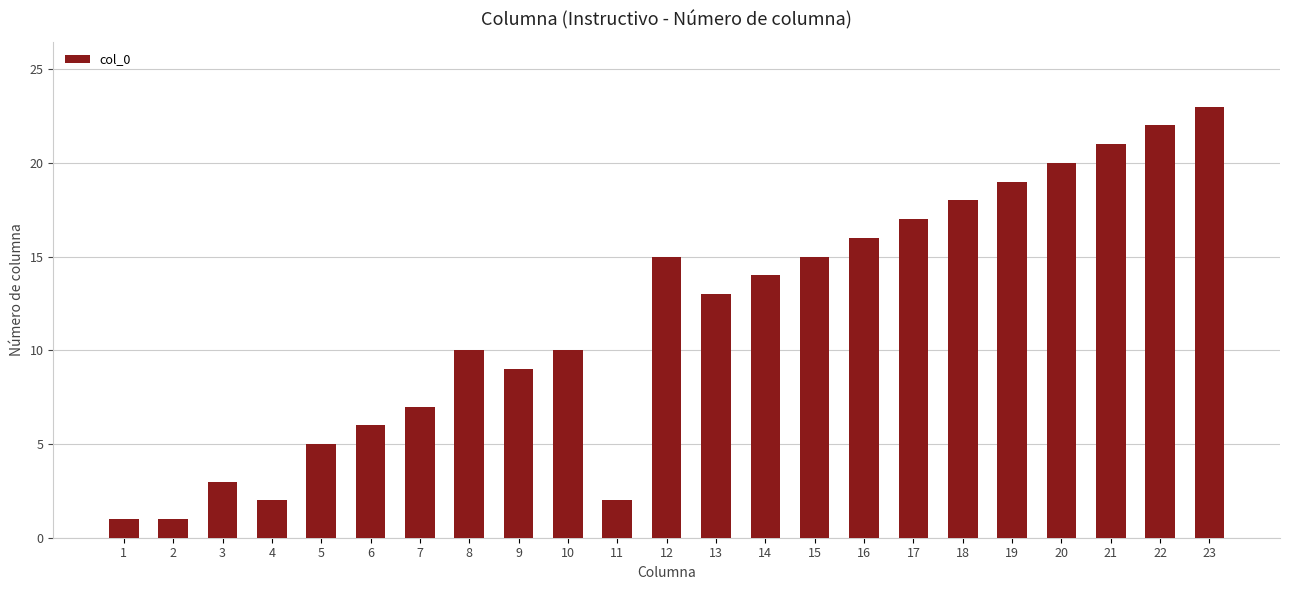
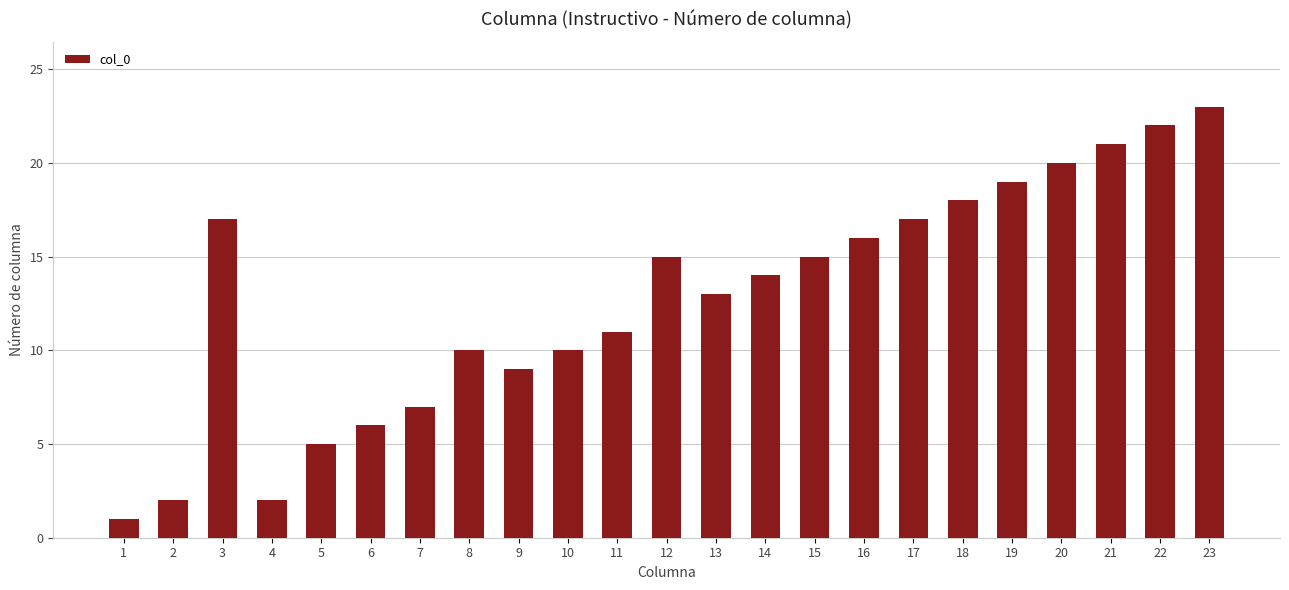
  {
    "1": 1,
-   "2": 1,
-   "3": 3,
+   "2": 2,
+   "3": 17,
    "4": 2,
    "5": 5,
    "6": 6,
    "7": 7,
    "8": 10,
    "9": 9,
    "10": 10,
-   "11": 2,
+   "11": 11,
    "12": 15,
    "13": 13,
    "14": 14,
    "15": 15,
    "16": 16,
    "17": 17,
    "18": 18,
    "19": 19,
    "20": 20,
    "21": 21,
    "22": 22,
    "23": 23
  }
